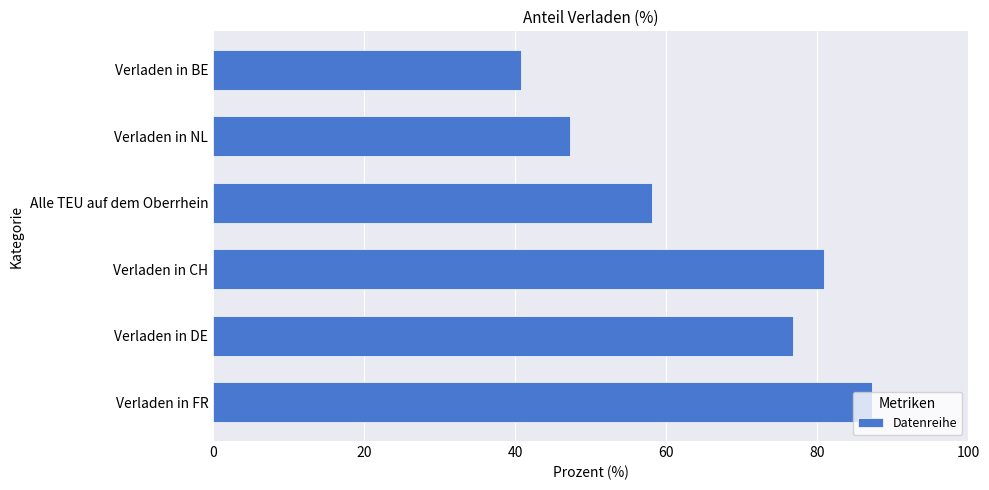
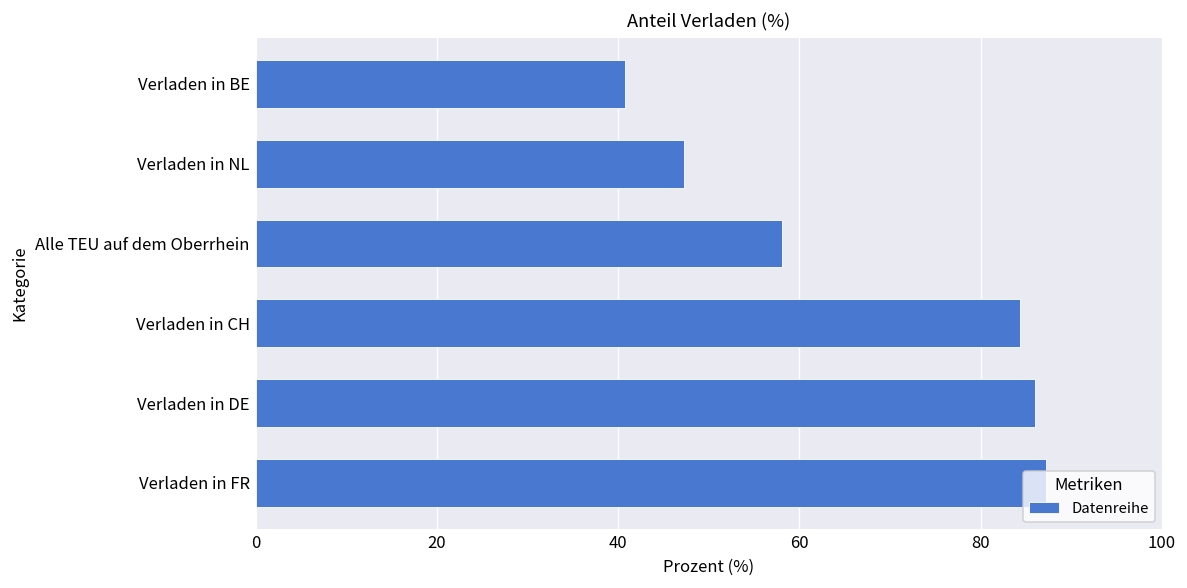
  {
    "Verladen in BE": 41,
    "Verladen in NL": 47,
    "Alle TEU auf dem Oberrhein": 58,
-   "Verladen in CH": 81,
-   "Verladen in DE": 77
+   "Verladen in CH": 84,
+   "Verladen in DE": 86
  }
